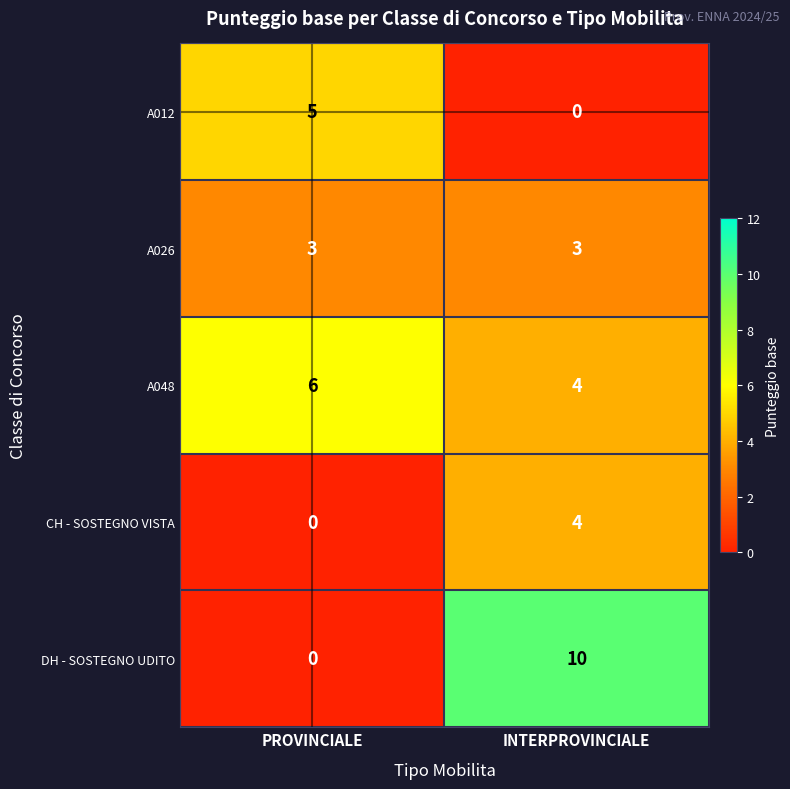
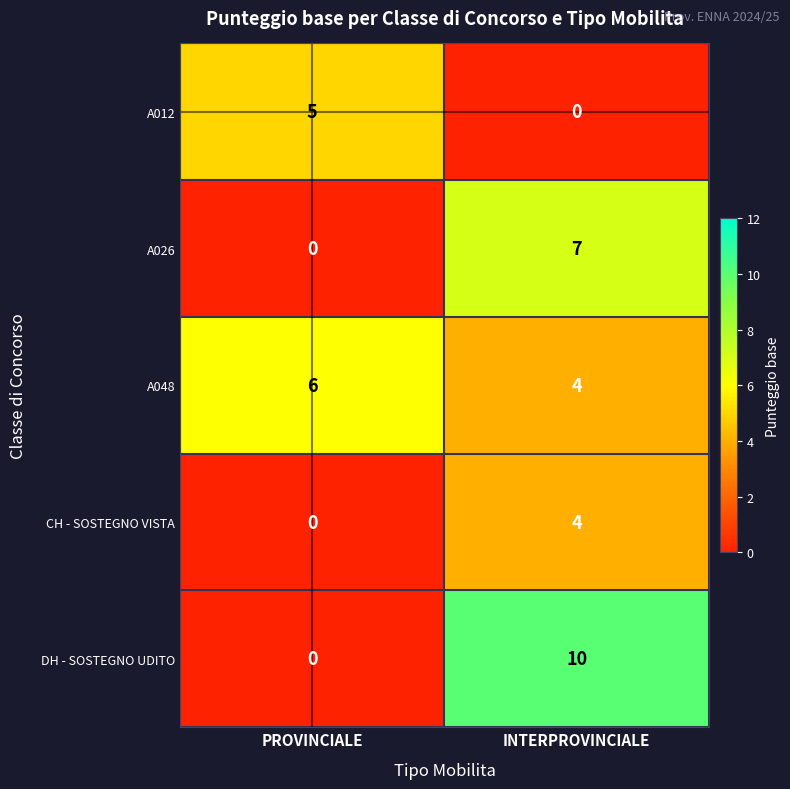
  {
    "A012": {
      "PROVINCIALE": 5,
      "INTERPROVINCIALE": 0
    },
    "A026": {
-     "PROVINCIALE": 3,
-     "INTERPROVINCIALE": 3
+     "PROVINCIALE": 0,
+     "INTERPROVINCIALE": 7
    },
    "A048": {
      "PROVINCIALE": 6,
      "INTERPROVINCIALE": 4
    },
    "CH - SOSTEGNO VISTA": {
      "PROVINCIALE": 0,
      "INTERPROVINCIALE": 4
    },
    "DH - SOSTEGNO UDITO": {
      "PROVINCIALE": 0,
      "INTERPROVINCIALE": 10
    }
  }
